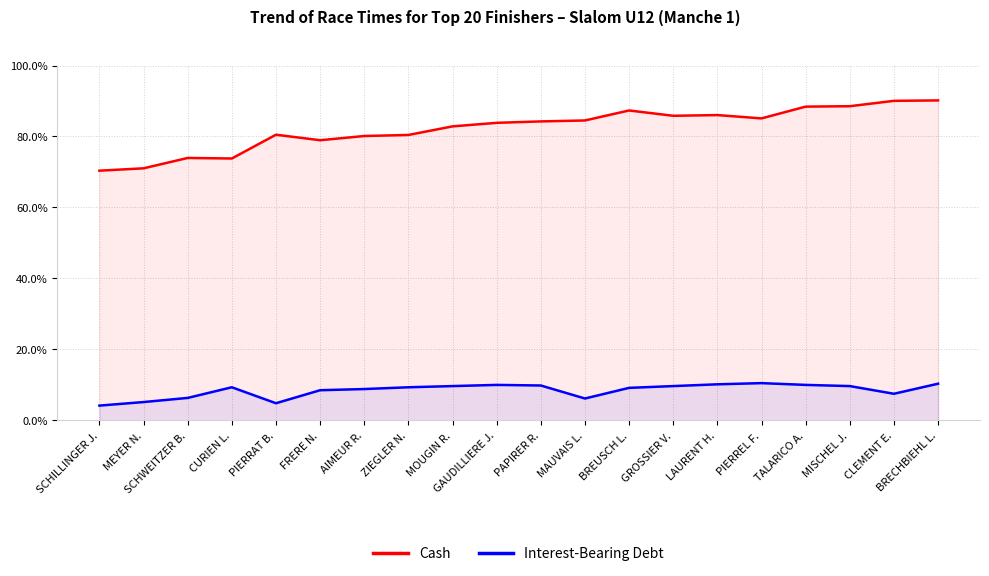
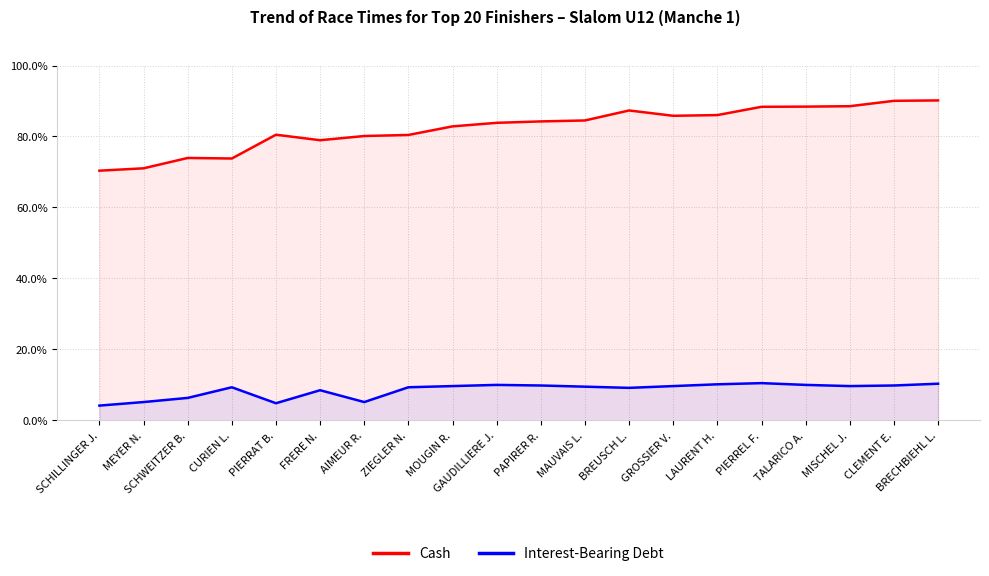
  {
    "Cash": {
      "SCHILLINGER J.": "70%",
      "MEYER N.": "71%",
      "SCHWEITZER B.": "74%",
      "CURIEN L.": "74%",
      "PIERRAT B.": "81%",
      "FRERE N.": "79%",
      "AIMEUR R.": "80%",
      "ZIEGLER N.": "80%",
      "MOUGIN R.": "83%",
      "GAUDILLIERE J.": "84%",
      "PAPIRER R.": "84%",
      "MAUVAIS L.": "85%",
      "BREUSCH L.": "87%",
      "GROSSIER V.": "86%",
      "LAURENT H.": "86%",
-     "PIERREL F.": "85%",
+     "PIERREL F.": "88%",
      "TALARICO A.": "88%",
      "MISCHEL J.": "89%",
      "CLEMENT E.": "90%",
      "BRECHBIEHL L.": "90%"
    },
    "Interest-Bearing Debt": {
      "SCHILLINGER J.": "4%",
      "MEYER N.": "5%",
      "SCHWEITZER B.": "6%",
      "CURIEN L.": "9%",
      "PIERRAT B.": "5%",
      "FRERE N.": "9%",
-     "AIMEUR R.": "9%",
+     "AIMEUR R.": "5%",
      "ZIEGLER N.": "9%",
      "MOUGIN R.": "10%",
      "GAUDILLIERE J.": "10%",
      "PAPIRER R.": "10%",
-     "MAUVAIS L.": "6%",
+     "MAUVAIS L.": "10%",
      "BREUSCH L.": "9%",
      "GROSSIER V.": "10%",
      "LAURENT H.": "10%",
      "PIERREL F.": "11%",
      "TALARICO A.": "10%",
      "MISCHEL J.": "10%",
-     "CLEMENT E.": "8%",
+     "CLEMENT E.": "10%",
      "BRECHBIEHL L.": "10%"
    }
  }
